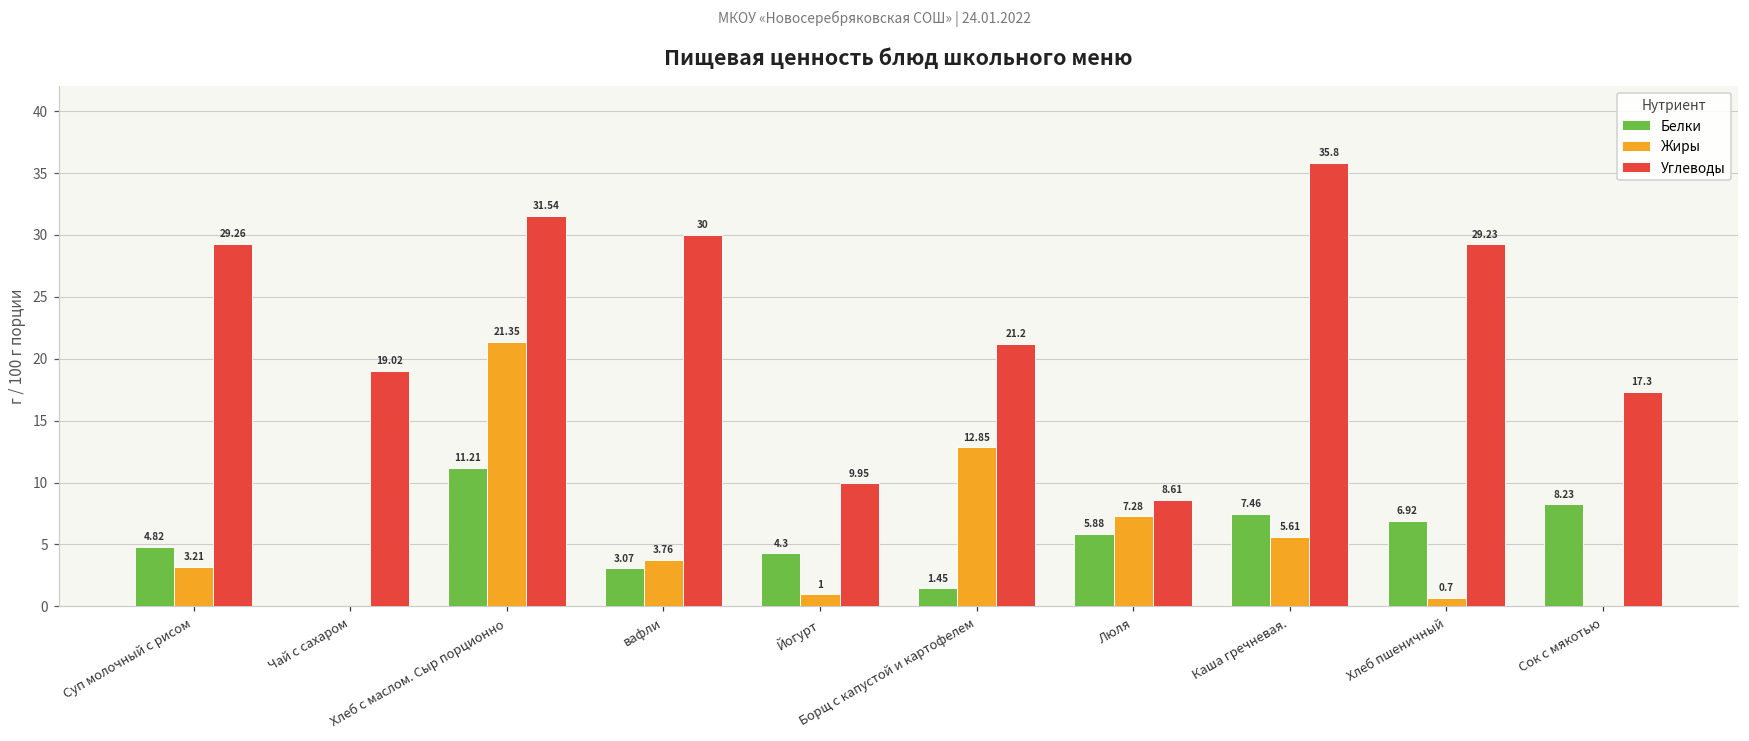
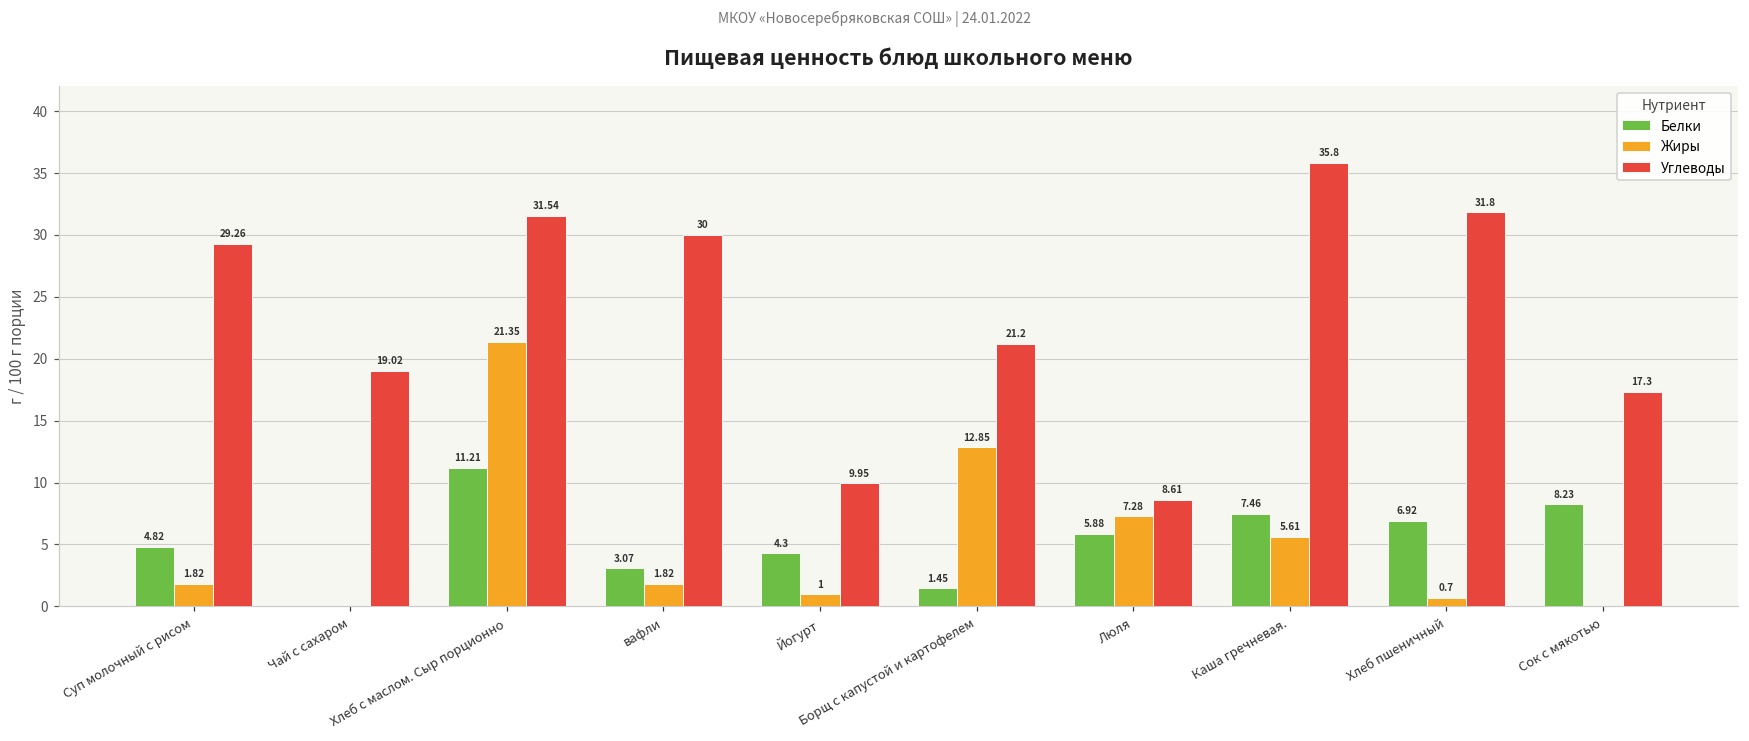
  {
    "Белки": {
      "Суп молочный с рисом": 4.82,
      "Хлеб с маслом. Сыр порционно": 11.21,
      "вафли": 3.07,
      "Йогурт": 4.3,
      "Борщ с капустой и картофелем": 1.45,
      "Люля": 5.88,
      "Каша гречневая.": 7.46,
      "Хлеб пшеничный": 6.92,
      "Сок с мякотью": 8.23
    },
    "Жиры": {
-     "Суп молочный с рисом": 3.21,
+     "Суп молочный с рисом": 1.82,
      "Хлеб с маслом. Сыр порционно": 21.35,
-     "вафли": 3.76,
+     "вафли": 1.82,
      "Йогурт": 1,
      "Борщ с капустой и картофелем": 12.85,
      "Люля": 7.28,
      "Каша гречневая.": 5.61,
      "Хлеб пшеничный": 0.7
    },
    "Углеводы": {
      "Суп молочный с рисом": 29.26,
      "Чай с сахаром": 19.02,
      "Хлеб с маслом. Сыр порционно": 31.54,
      "вафли": 30,
      "Йогурт": 9.95,
      "Борщ с капустой и картофелем": 21.2,
      "Люля": 8.61,
      "Каша гречневая.": 35.8,
-     "Хлеб пшеничный": 29.23,
+     "Хлеб пшеничный": 31.8,
      "Сок с мякотью": 17.3
    }
  }
